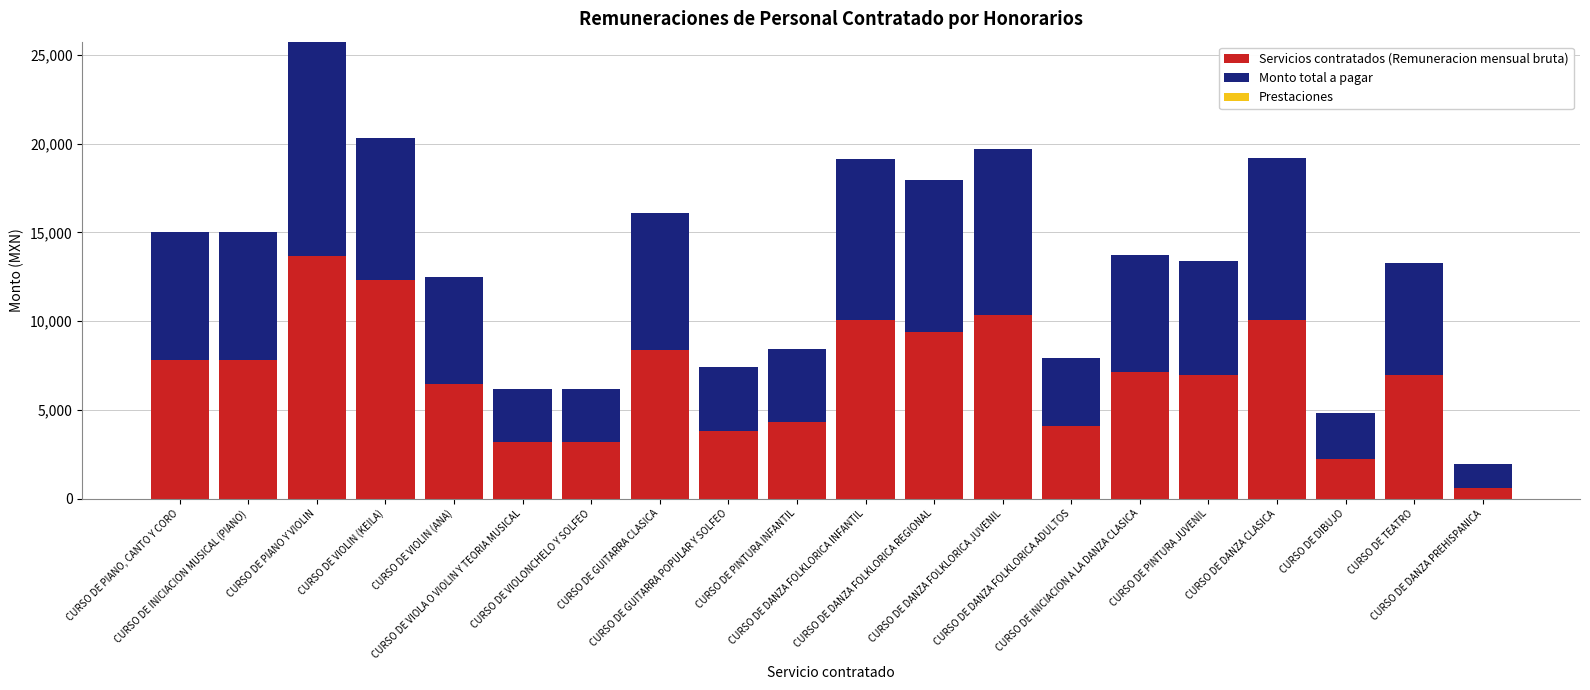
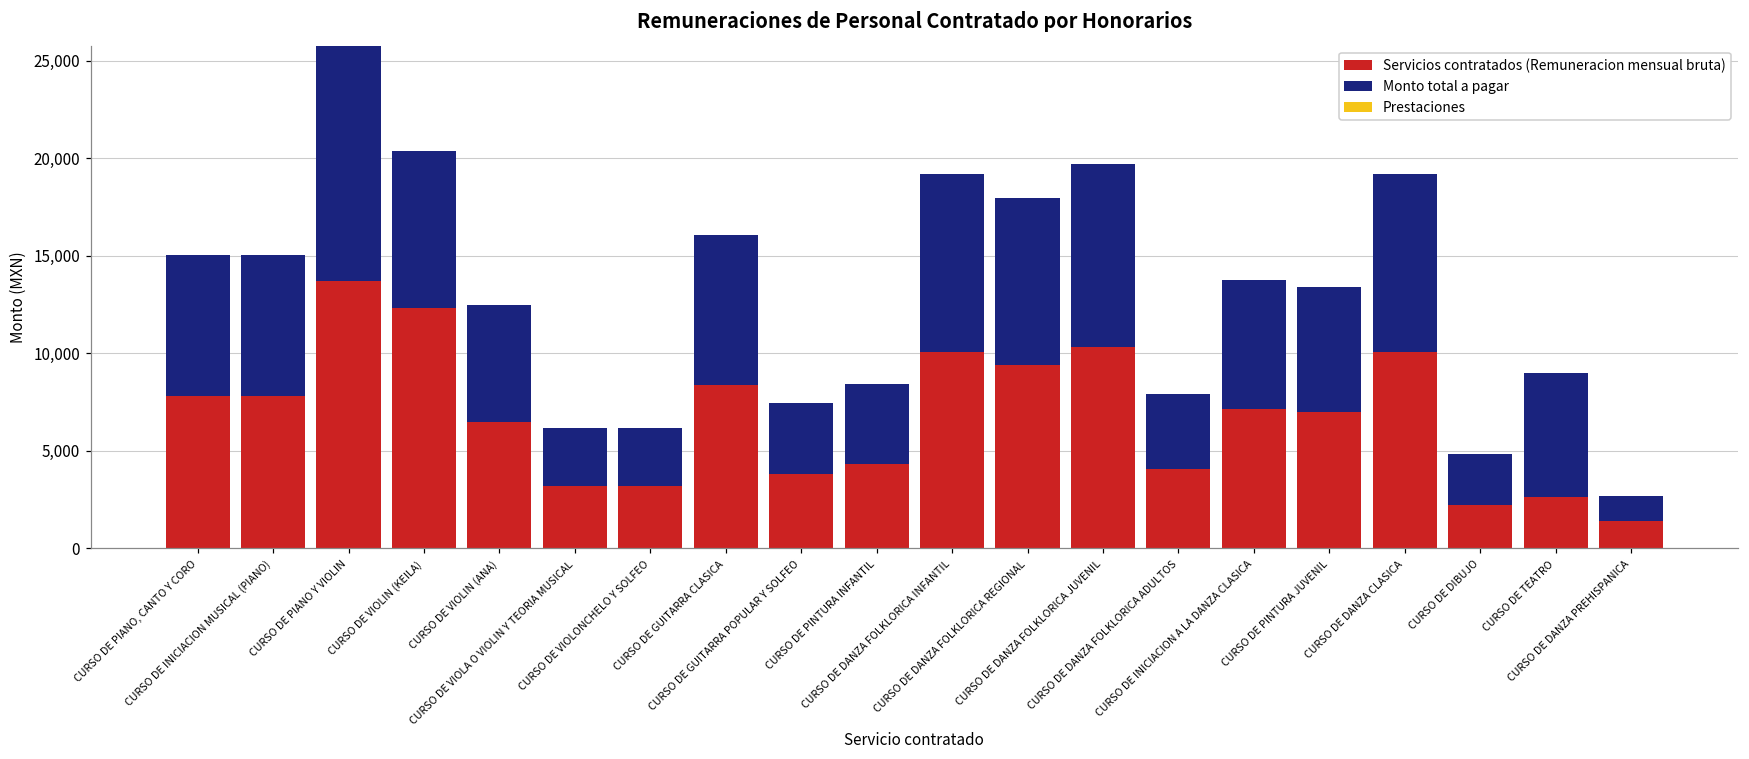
  {
    "Servicios contratados (Remuneracion mensual bruta)": {
      "CURSO DE PIANO, CANTO Y CORO": "7,800",
      "CURSO DE INICIACION MUSICAL (PIANO)": "7,800",
      "CURSO DE PIANO Y VIOLIN": "13,700",
      "CURSO DE VIOLIN (KEILA)": "12,300",
      "CURSO DE VIOLIN (ANA)": "6,500",
      "CURSO DE VIOLA O VIOLIN Y TEORIA MUSICAL": "3,200",
      "CURSO DE VIOLONCHELO Y SOLFEO": "3,200",
      "CURSO DE GUITARRA CLASICA": "8,400",
      "CURSO DE GUITARRA POPULAR Y SOLFEO": "3,800",
      "CURSO DE PINTURA INFANTIL": "4,300",
      "CURSO DE DANZA FOLKLORICA INFANTIL": "10,000",
      "CURSO DE DANZA FOLKLORICA REGIONAL": "9,400",
      "CURSO DE DANZA FOLKLORICA JUVENIL": "10,300",
      "CURSO DE DANZA FOLKLORICA ADULTOS": "4,100",
      "CURSO DE INICIACION A LA DANZA CLASICA": "7,100",
      "CURSO DE PINTURA JUVENIL": "7,000",
      "CURSO DE DANZA CLASICA": "10,100",
      "CURSO DE DIBUJO": "2,200",
-     "CURSO DE TEATRO": "7,000",
-     "CURSO DE DANZA PREHISPANICA": "600"
+     "CURSO DE TEATRO": "2,600",
+     "CURSO DE DANZA PREHISPANICA": "1,400"
    }
  }
